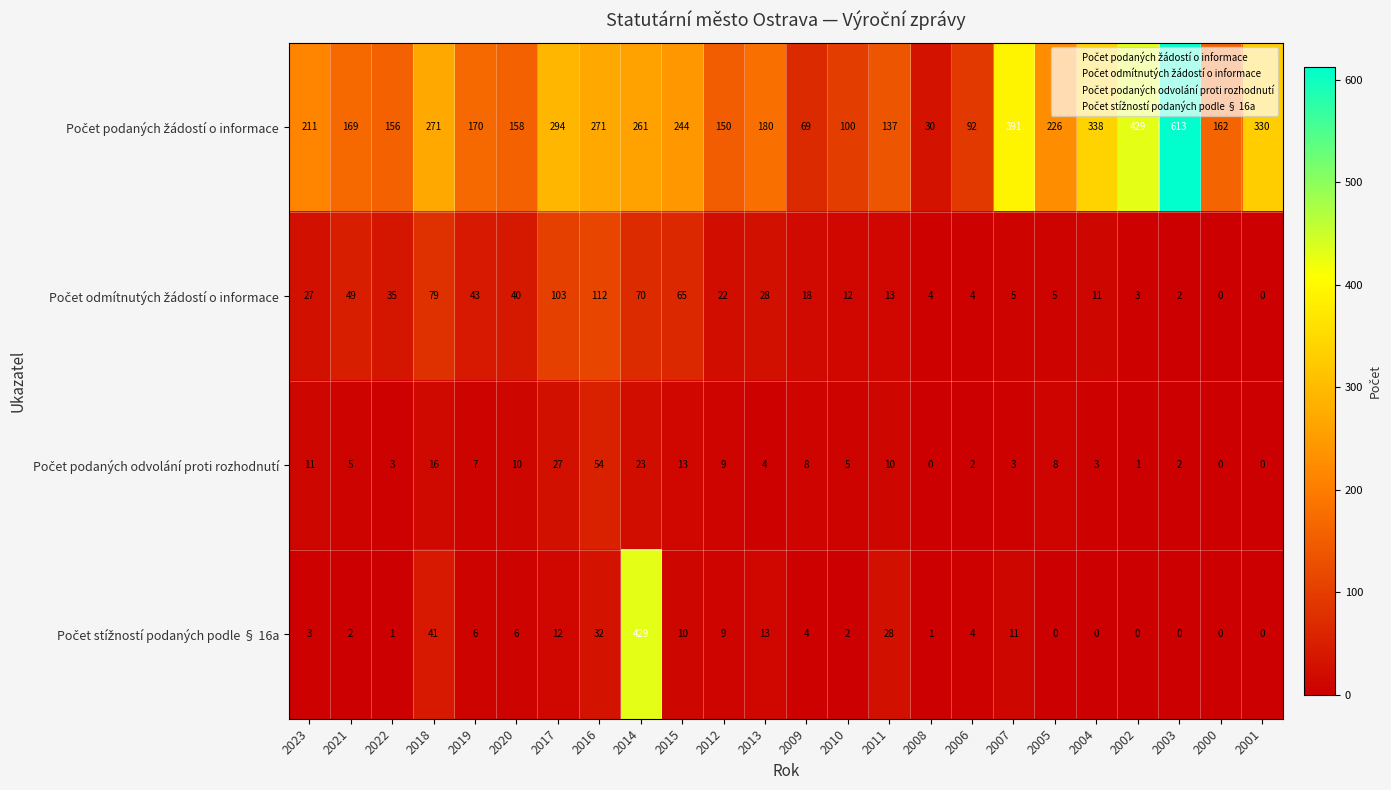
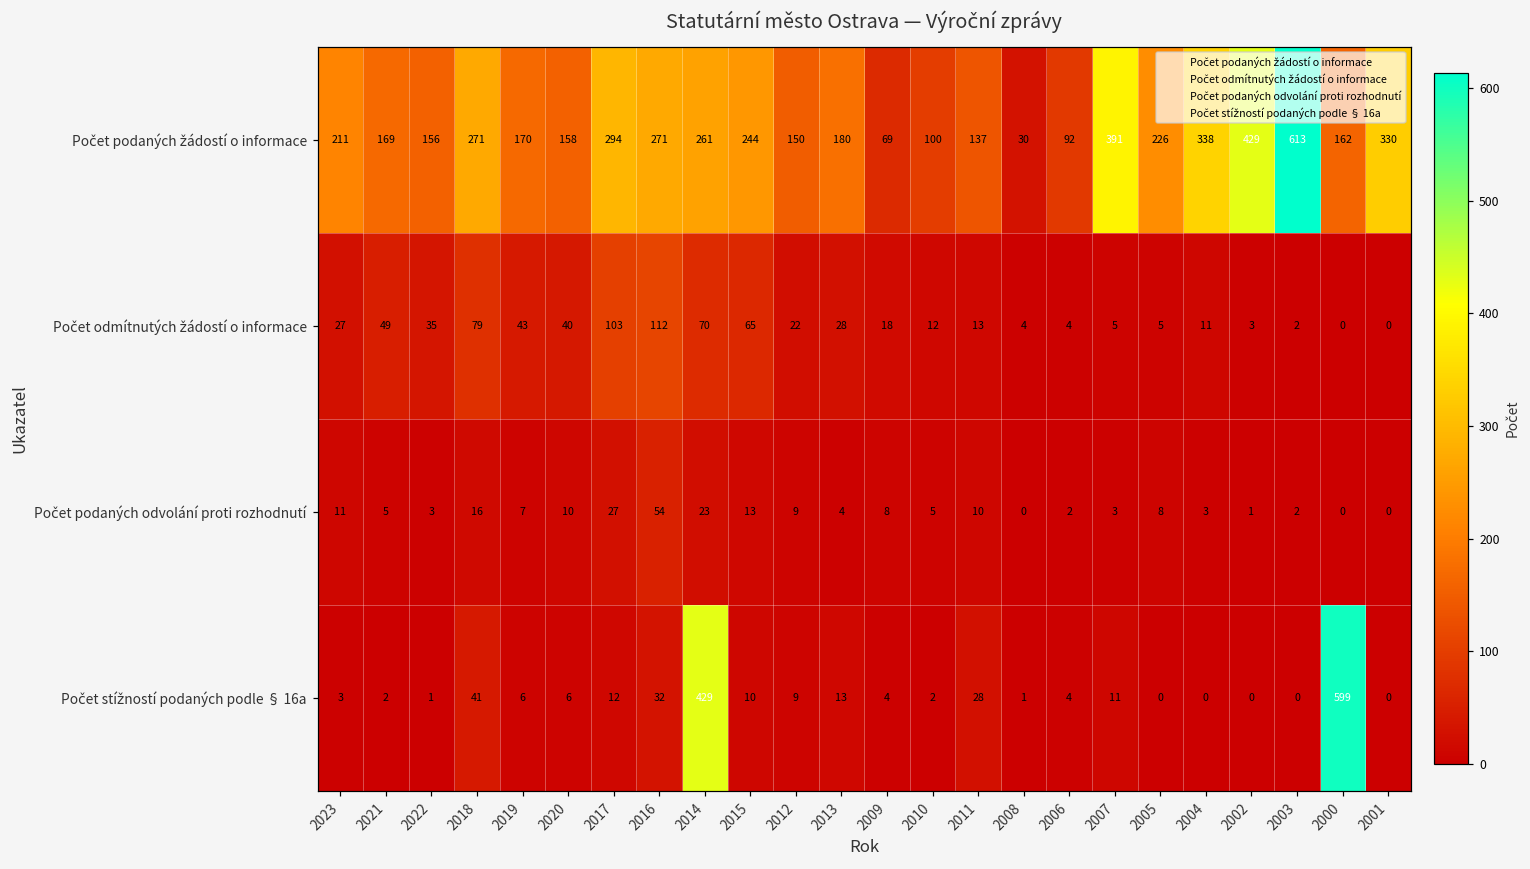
  {
    "Počet podaných žádostí o informace": {
      "2023": 211,
      "2021": 169,
      "2022": 156,
      "2018": 271,
      "2019": 170,
      "2020": 158,
      "2017": 294,
      "2016": 271,
      "2014": 261,
      "2015": 244,
      "2012": 150,
      "2013": 180,
      "2009": 69,
      "2010": 100,
      "2011": 137,
      "2008": 30,
      "2006": 92,
      "2007": 391,
      "2005": 226,
      "2004": 338,
      "2002": 429,
      "2003": 613,
      "2000": 162,
      "2001": 330
    },
    "Počet odmítnutých žádostí o informace": {
      "2023": 27,
      "2021": 49,
      "2022": 35,
      "2018": 79,
      "2019": 43,
      "2020": 40,
      "2017": 103,
      "2016": 112,
      "2014": 70,
      "2015": 65,
      "2012": 22,
      "2013": 28,
      "2009": 18,
      "2010": 12,
      "2011": 13,
      "2008": 4,
      "2006": 4,
      "2007": 5,
      "2005": 5,
      "2004": 11,
      "2002": 3,
      "2003": 2,
      "2000": 0,
      "2001": 0
    },
    "Počet podaných odvolání proti rozhodnutí": {
      "2023": 11,
      "2021": 5,
      "2022": 3,
      "2018": 16,
      "2019": 7,
      "2020": 10,
      "2017": 27,
      "2016": 54,
      "2014": 23,
      "2015": 13,
      "2012": 9,
      "2013": 4,
      "2009": 8,
      "2010": 5,
      "2011": 10,
      "2008": 0,
      "2006": 2,
      "2007": 3,
      "2005": 8,
      "2004": 3,
      "2002": 1,
      "2003": 2,
      "2000": 0,
      "2001": 0
    },
    "Počet stížností podaných podle § 16a": {
      "2023": 3,
      "2021": 2,
      "2022": 1,
      "2018": 41,
      "2019": 6,
      "2020": 6,
      "2017": 12,
      "2016": 32,
      "2014": 429,
      "2015": 10,
      "2012": 9,
      "2013": 13,
      "2009": 4,
      "2010": 2,
      "2011": 28,
      "2008": 1,
      "2006": 4,
      "2007": 11,
      "2005": 0,
      "2004": 0,
      "2002": 0,
      "2003": 0,
-     "2000": 0,
+     "2000": 599,
      "2001": 0
    }
  }
